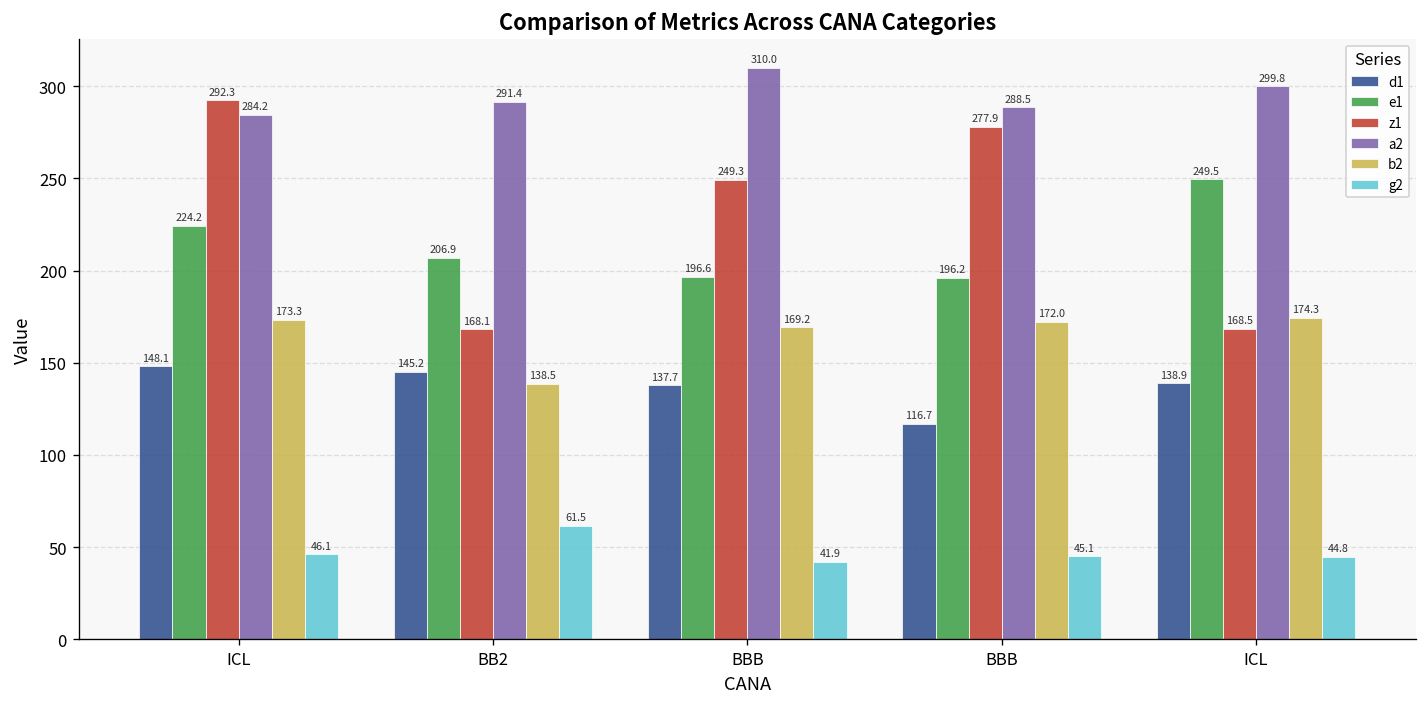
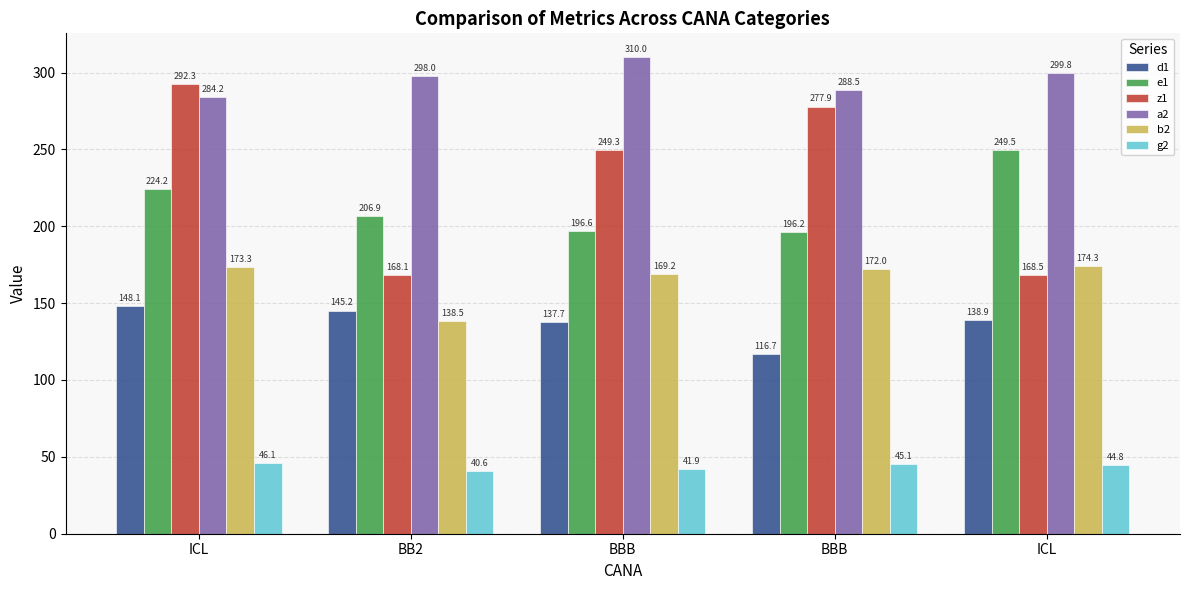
  {
    "d1": {
      "BB2": 145.2
    },
    "e1": {
      "BB2": 206.9
    },
    "z1": {
      "BB2": 168.1
    },
    "a2": {
-     "BB2": 291.4
+     "BB2": 298.0
    },
    "b2": {
      "BB2": 138.5
    },
    "g2": {
-     "BB2": 61.5
+     "BB2": 40.6
    }
  }
